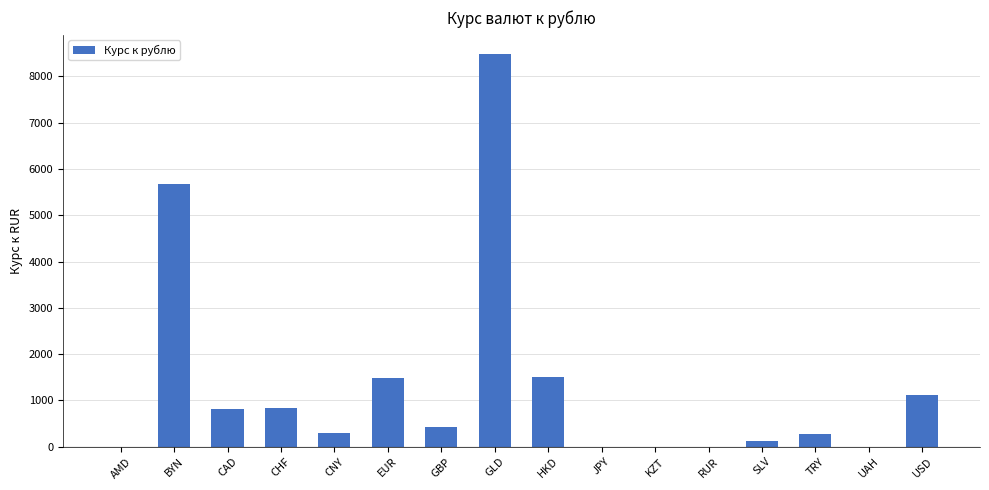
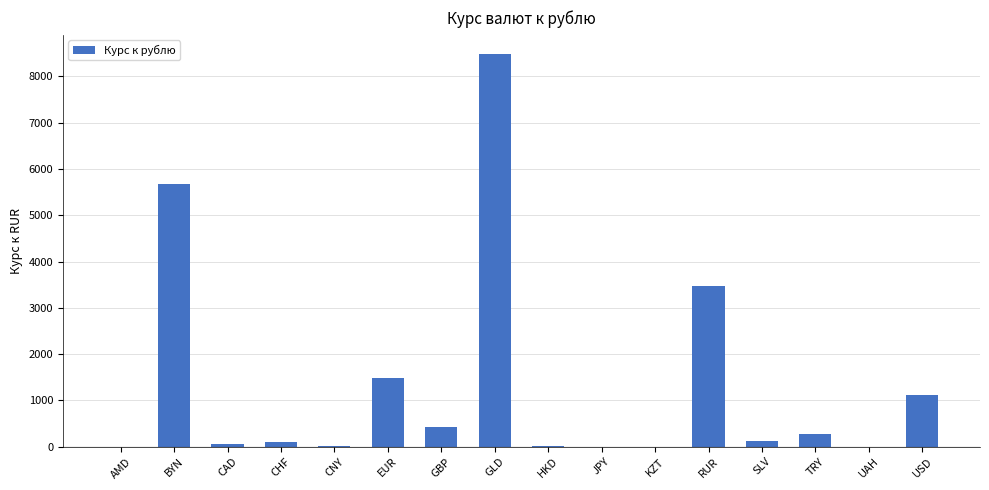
  {
    "BYN": 5700,
-   "CAD": 800,
-   "CHF": 800,
-   "CNY": 300,
+   "CAD": 100,
+   "CHF": 100,
+   "CNY": 0,
    "EUR": 1500,
    "GBP": 400,
    "GLD": 8500,
-   "HKD": 1500,
-   "RUR": 0,
+   "HKD": 0,
+   "RUR": 3500,
    "SLV": 100,
    "TRY": 300,
    "USD": 1100
  }
